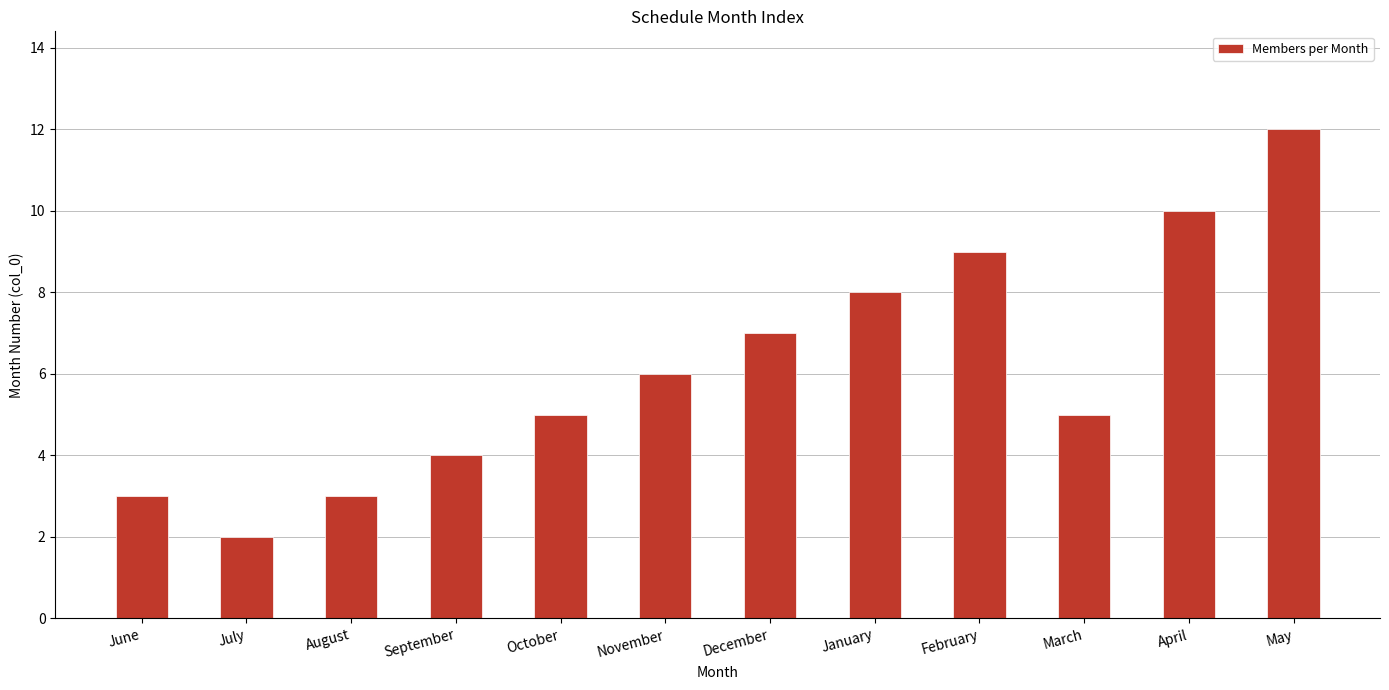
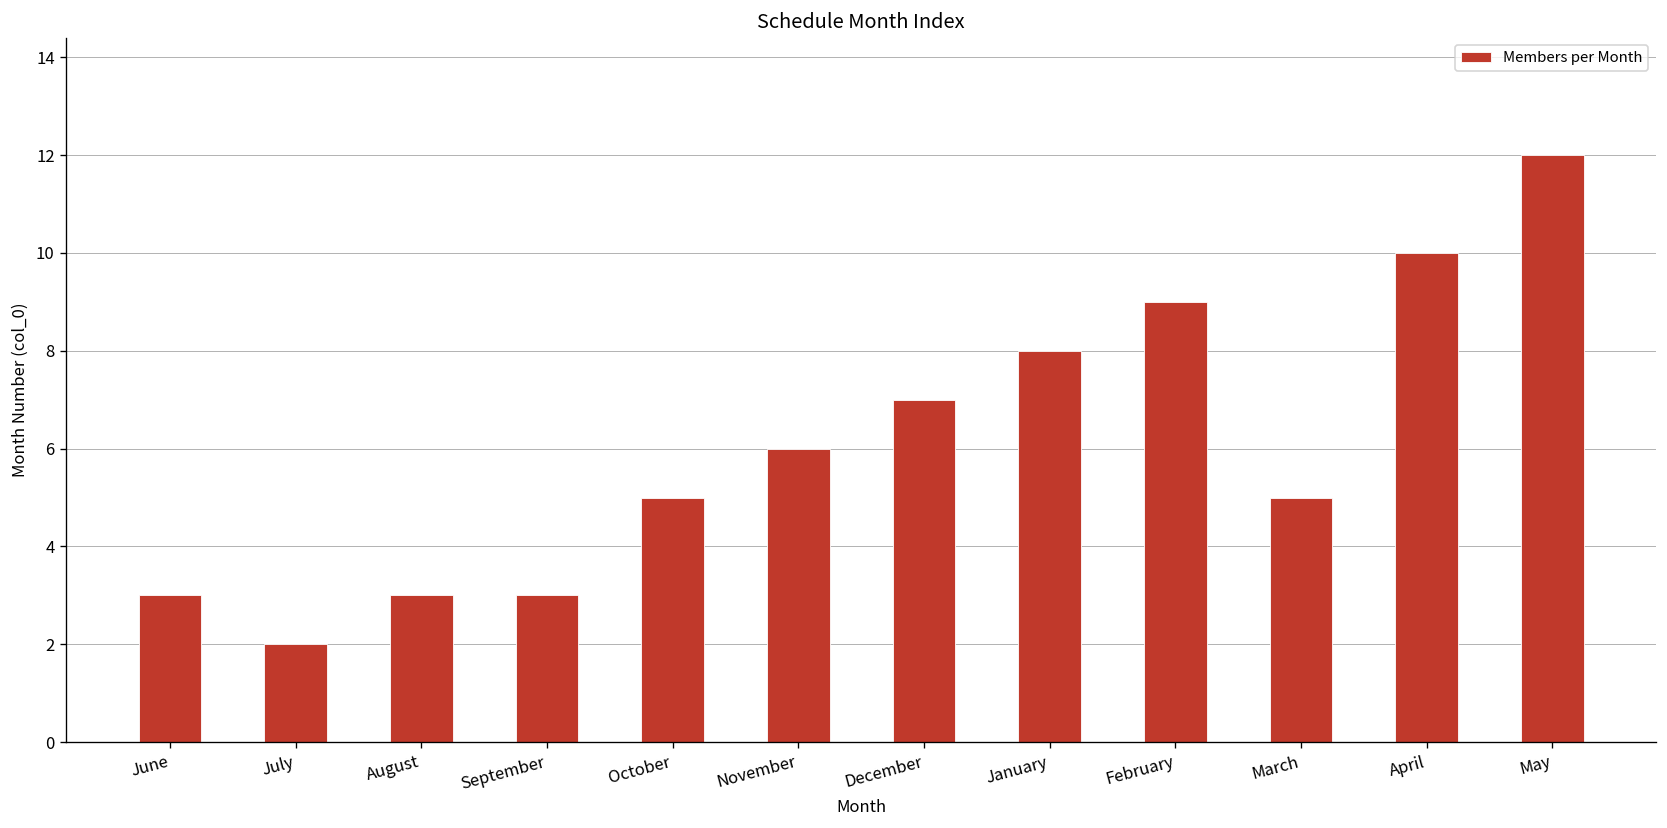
  {
    "June": 3,
    "July": 2,
    "August": 3,
-   "September": 4,
+   "September": 3,
    "October": 5,
    "November": 6,
    "December": 7,
    "January": 8,
    "February": 9,
    "March": 5,
    "April": 10,
    "May": 12
  }
